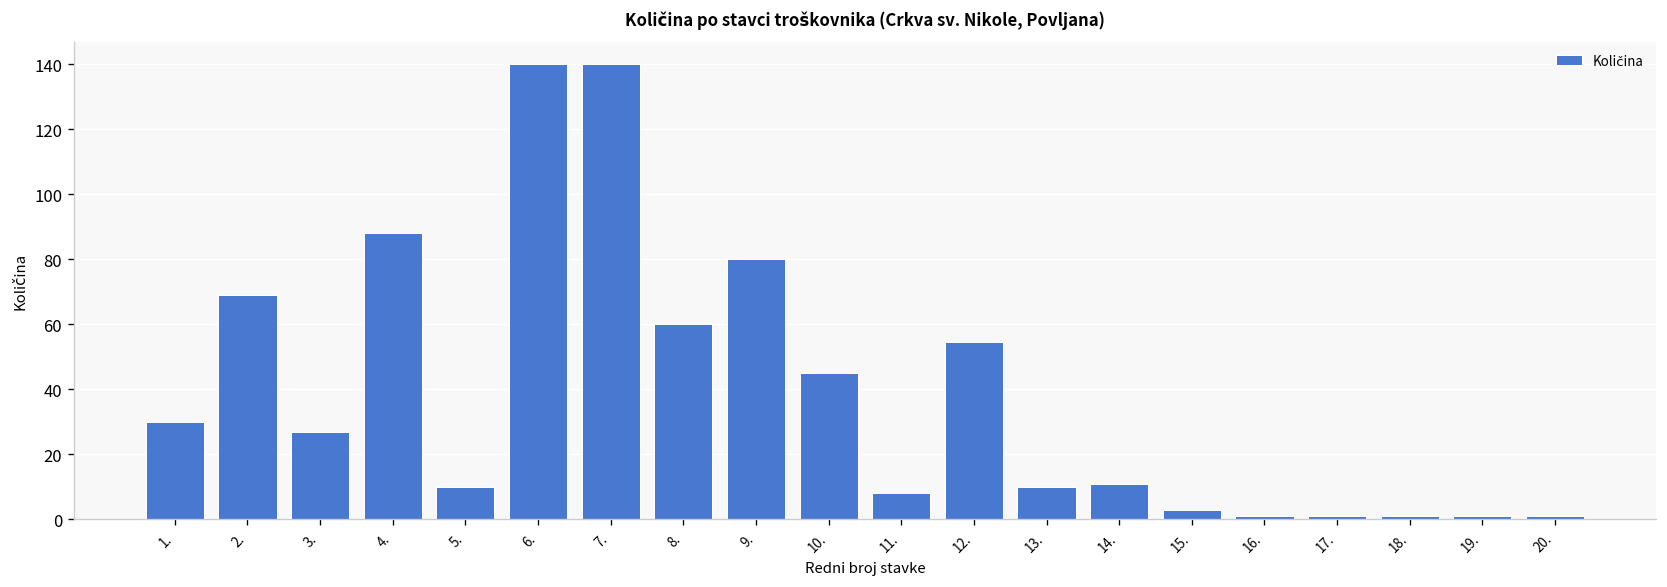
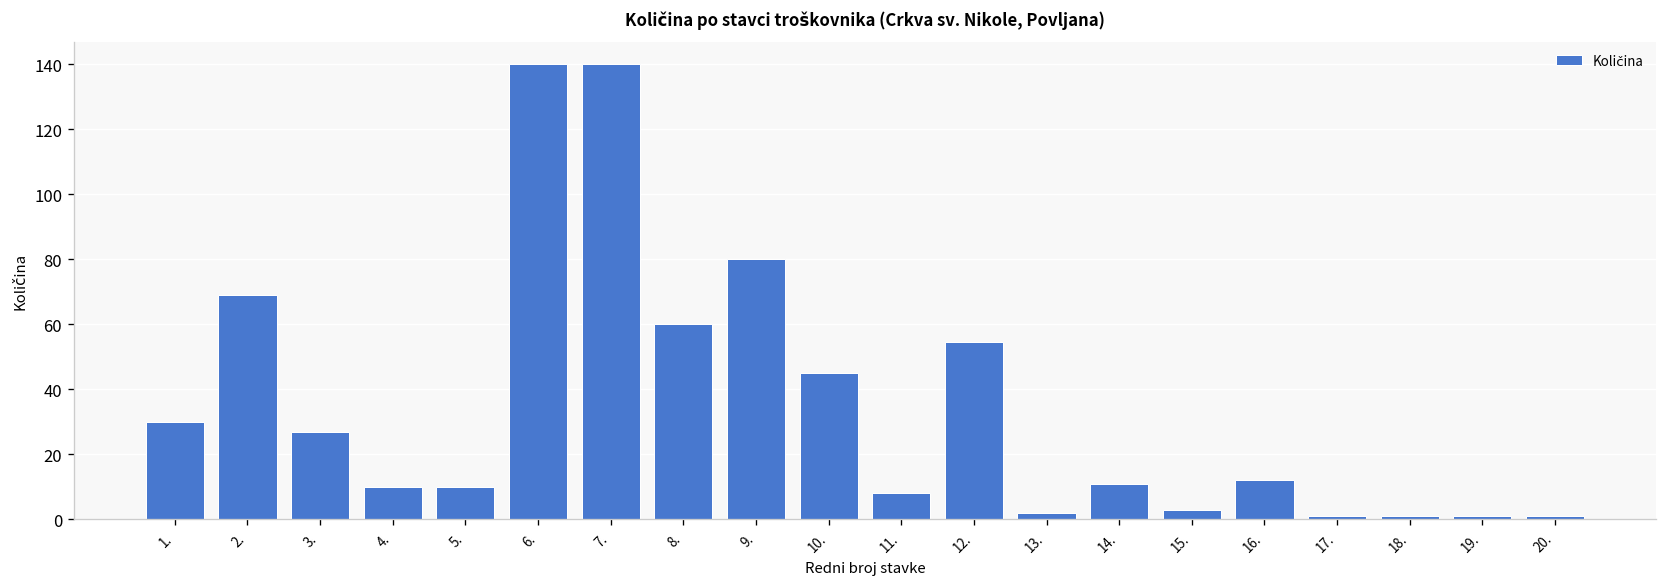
  {
    "1.": 30,
    "2.": 69,
    "3.": 27,
-   "4.": 88,
+   "4.": 10,
    "5.": 10,
    "6.": 140,
    "7.": 140,
    "8.": 60,
    "9.": 80,
    "10.": 45,
    "11.": 8,
    "12.": 55,
-   "13.": 10,
+   "13.": 2,
    "14.": 11,
    "15.": 3,
-   "16.": 1,
+   "16.": 12,
    "17.": 1,
    "18.": 1,
    "19.": 1,
    "20.": 1
  }
